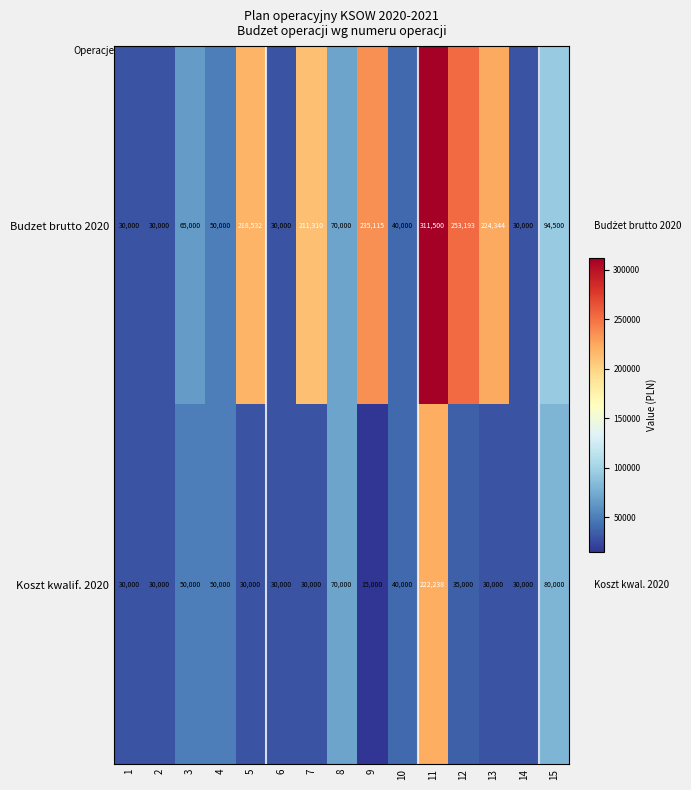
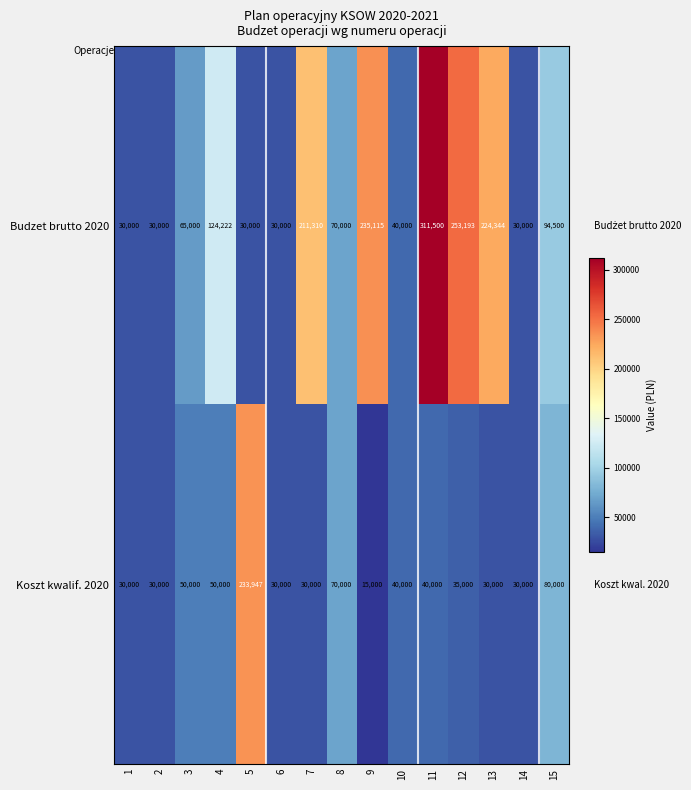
  {
    "Budzet brutto 2020": {
      "1": "30,000",
      "2": "30,000",
      "3": "65,000",
-     "4": "50,000",
-     "5": "218,532",
+     "4": "124,222",
+     "5": "30,000",
      "6": "30,000",
      "7": "211,310",
      "8": "70,000",
      "9": "235,115",
      "10": "40,000",
      "11": "311,500",
      "12": "253,193",
      "13": "224,344",
      "14": "30,000",
      "15": "94,500"
    },
    "Koszt kwalif. 2020": {
      "1": "30,000",
      "2": "30,000",
      "3": "50,000",
      "4": "50,000",
-     "5": "30,000",
+     "5": "233,947",
      "6": "30,000",
      "7": "30,000",
      "8": "70,000",
      "9": "15,000",
      "10": "40,000",
-     "11": "222,238",
+     "11": "40,000",
      "12": "35,000",
      "13": "30,000",
      "14": "30,000",
      "15": "80,000"
    }
  }
